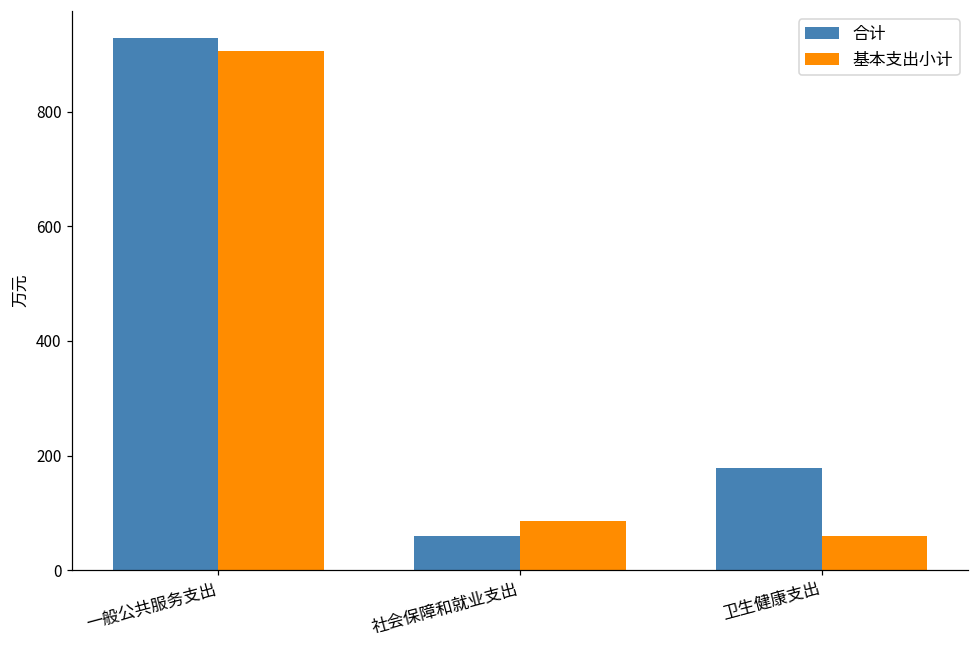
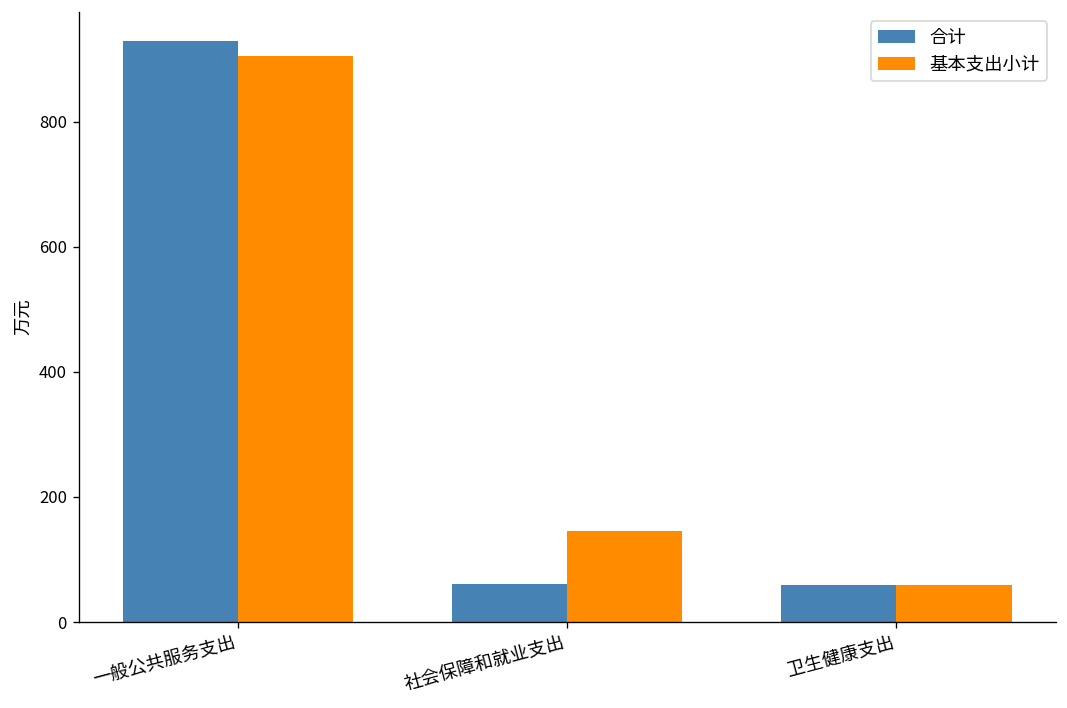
  {
    "合计": {
      "一般公共服务支出": 930,
      "社会保障和就业支出": 60,
-     "卫生健康支出": 180
+     "卫生健康支出": 60
    },
    "基本支出小计": {
      "一般公共服务支出": 910,
-     "社会保障和就业支出": 90,
+     "社会保障和就业支出": 140,
      "卫生健康支出": 60
    }
  }
